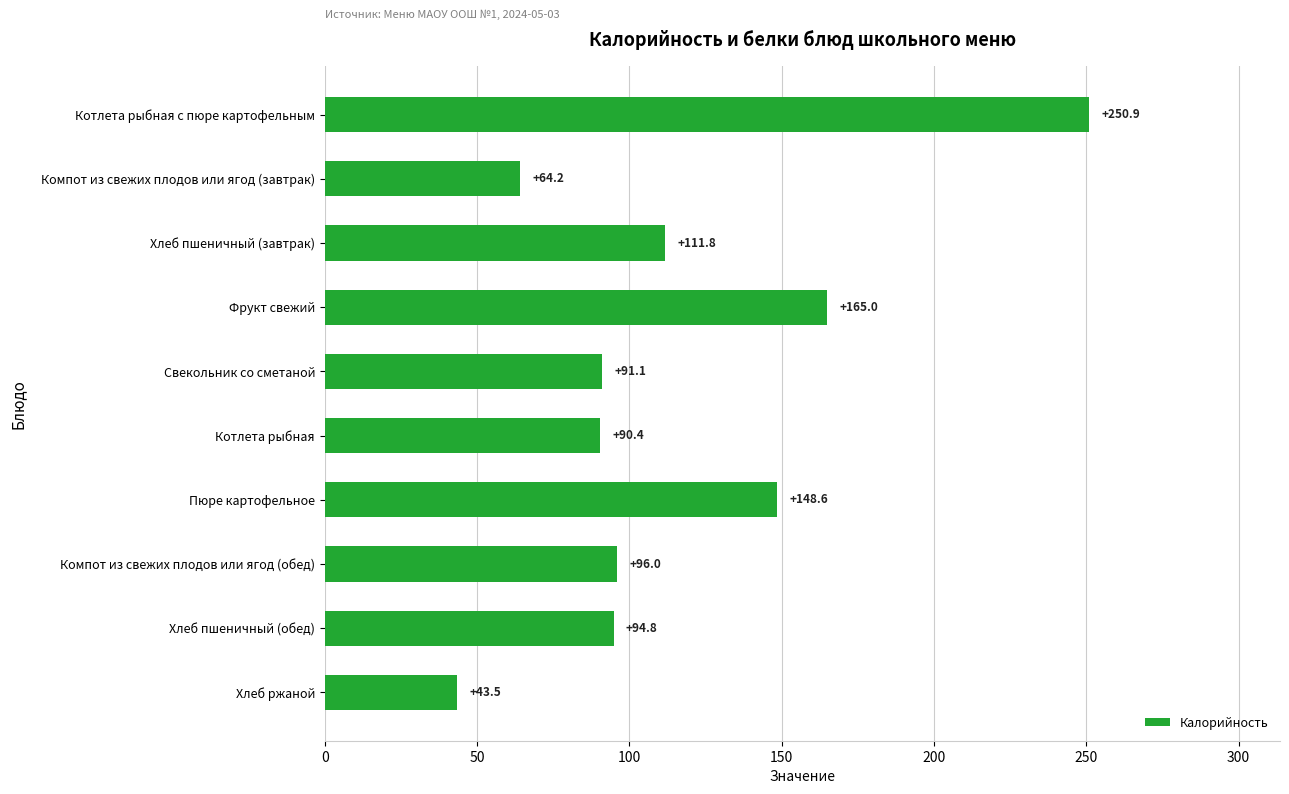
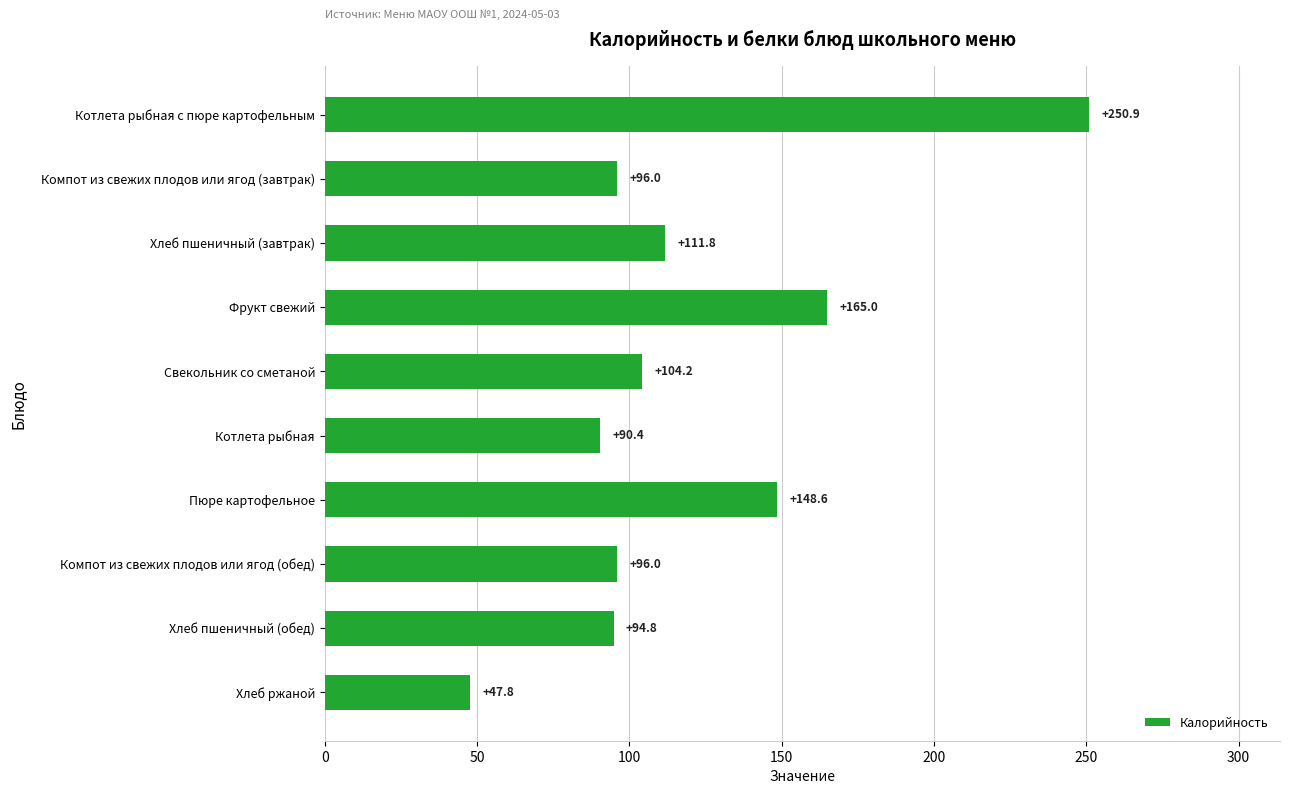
  {
    "Котлета рыбная с пюре картофельным": "+250.9",
-   "Компот из свежих плодов или ягод (завтрак)": "+64.2",
+   "Компот из свежих плодов или ягод (завтрак)": "+96.0",
    "Хлеб пшеничный (завтрак)": "+111.8",
    "Фрукт свежий": "+165.0",
-   "Свекольник со сметаной": "+91.1",
+   "Свекольник со сметаной": "+104.2",
    "Котлета рыбная": "+90.4",
    "Пюре картофельное": "+148.6",
    "Компот из свежих плодов или ягод (обед)": "+96.0",
    "Хлеб пшеничный (обед)": "+94.8",
-   "Хлеб ржаной": "+43.5"
+   "Хлеб ржаной": "+47.8"
  }
